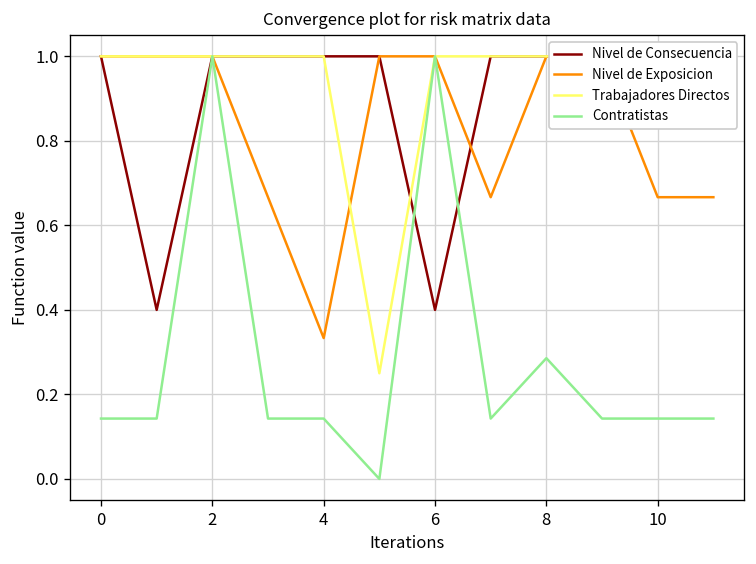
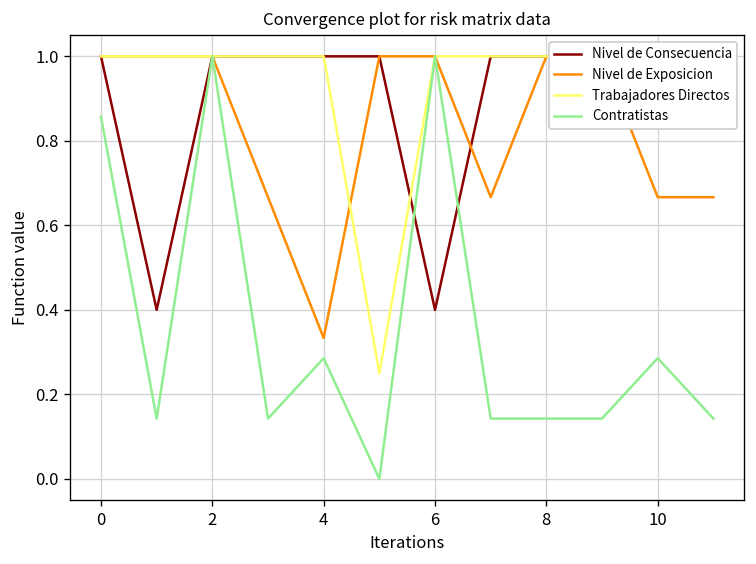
  {
    "Nivel de Consecuencia": {
      "6": 0.40
    },
    "Nivel de Exposicion": {
      "4": 0.33,
      "10": 0.67
    },
    "Contratistas": {
-     "0": 0.14,
-     "4": 0.14,
-     "8": 0.29,
-     "10": 0.14
+     "0": 0.86,
+     "4": 0.29,
+     "8": 0.14,
+     "10": 0.29
    }
  }
